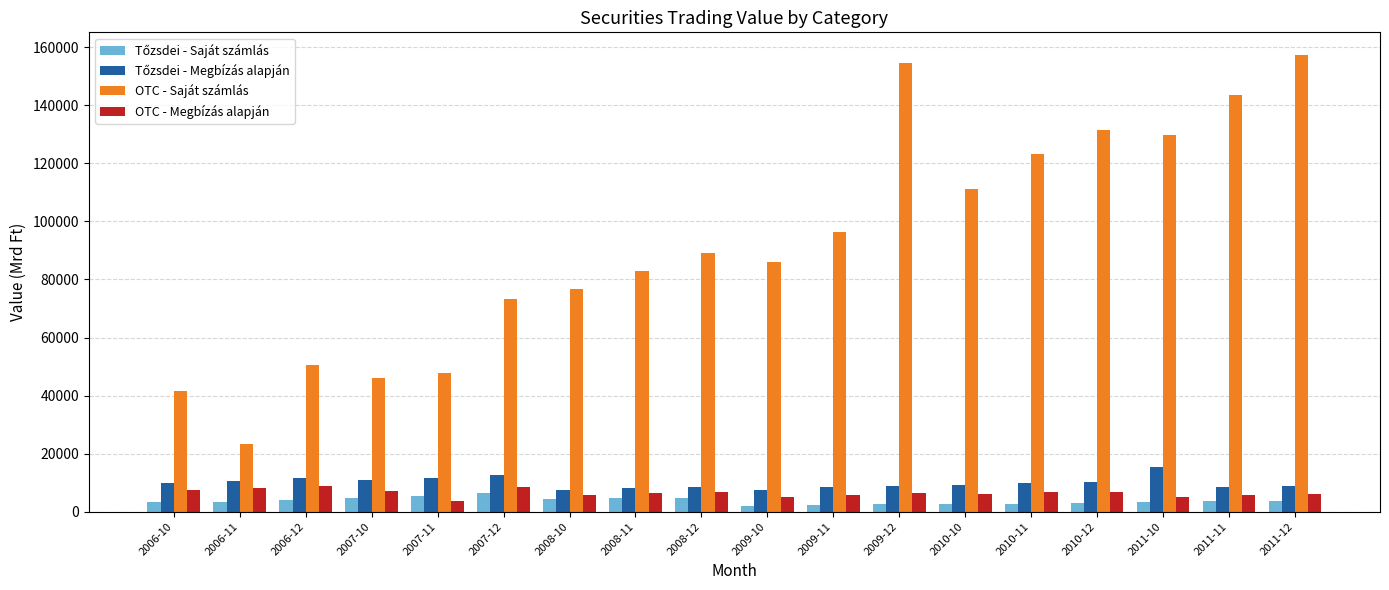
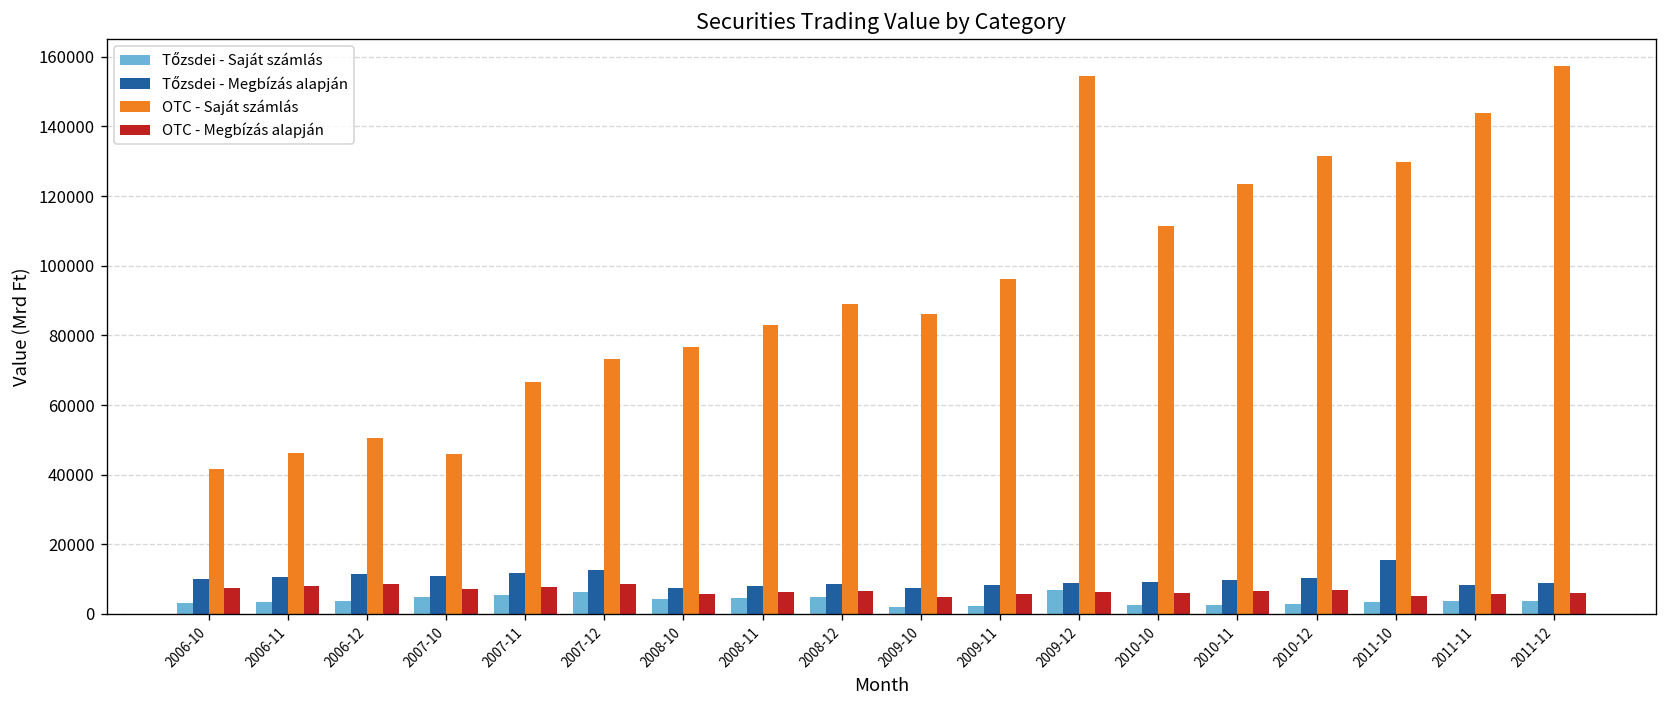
  {
    "Tőzsdei - Saját számlás": {
      "2006-10": 3000,
      "2006-11": 3000,
      "2006-12": 4000,
      "2007-10": 5000,
      "2007-11": 5000,
      "2007-12": 6000,
      "2008-10": 4000,
      "2008-11": 5000,
      "2008-12": 5000,
      "2009-10": 2000,
      "2009-11": 2000,
-     "2009-12": 2000,
+     "2009-12": 7000,
      "2010-10": 3000,
      "2010-11": 3000,
      "2010-12": 3000,
      "2011-10": 3000,
      "2011-11": 4000,
      "2011-12": 4000
    },
    "Tőzsdei - Megbízás alapján": {
      "2006-10": 10000,
      "2006-11": 11000,
      "2006-12": 12000,
      "2007-10": 11000,
      "2007-11": 12000,
      "2007-12": 12000,
      "2008-10": 7000,
      "2008-11": 8000,
      "2008-12": 9000,
      "2009-10": 8000,
      "2009-11": 8000,
      "2009-12": 9000,
      "2010-10": 9000,
      "2010-11": 10000,
      "2010-12": 10000,
      "2011-10": 15000,
      "2011-11": 8000,
      "2011-12": 9000
    },
    "OTC - Saját számlás": {
      "2006-10": 42000,
-     "2006-11": 23000,
+     "2006-11": 46000,
      "2006-12": 50000,
      "2007-10": 46000,
-     "2007-11": 48000,
+     "2007-11": 67000,
      "2007-12": 73000,
      "2008-10": 77000,
      "2008-11": 83000,
      "2008-12": 89000,
      "2009-10": 86000,
      "2009-11": 96000,
      "2009-12": 155000,
      "2010-10": 111000,
      "2010-11": 123000,
      "2010-12": 131000,
      "2011-10": 130000,
      "2011-11": 144000,
      "2011-12": 157000
    },
    "OTC - Megbízás alapján": {
      "2006-10": 8000,
      "2006-11": 8000,
      "2006-12": 9000,
      "2007-10": 7000,
-     "2007-11": 4000,
+     "2007-11": 8000,
      "2007-12": 9000,
      "2008-10": 6000,
      "2008-11": 6000,
      "2008-12": 7000,
      "2009-10": 5000,
      "2009-11": 6000,
      "2009-12": 6000,
      "2010-10": 6000,
      "2010-11": 7000,
      "2010-12": 7000,
      "2011-10": 5000,
      "2011-11": 6000,
      "2011-12": 6000
    }
  }
